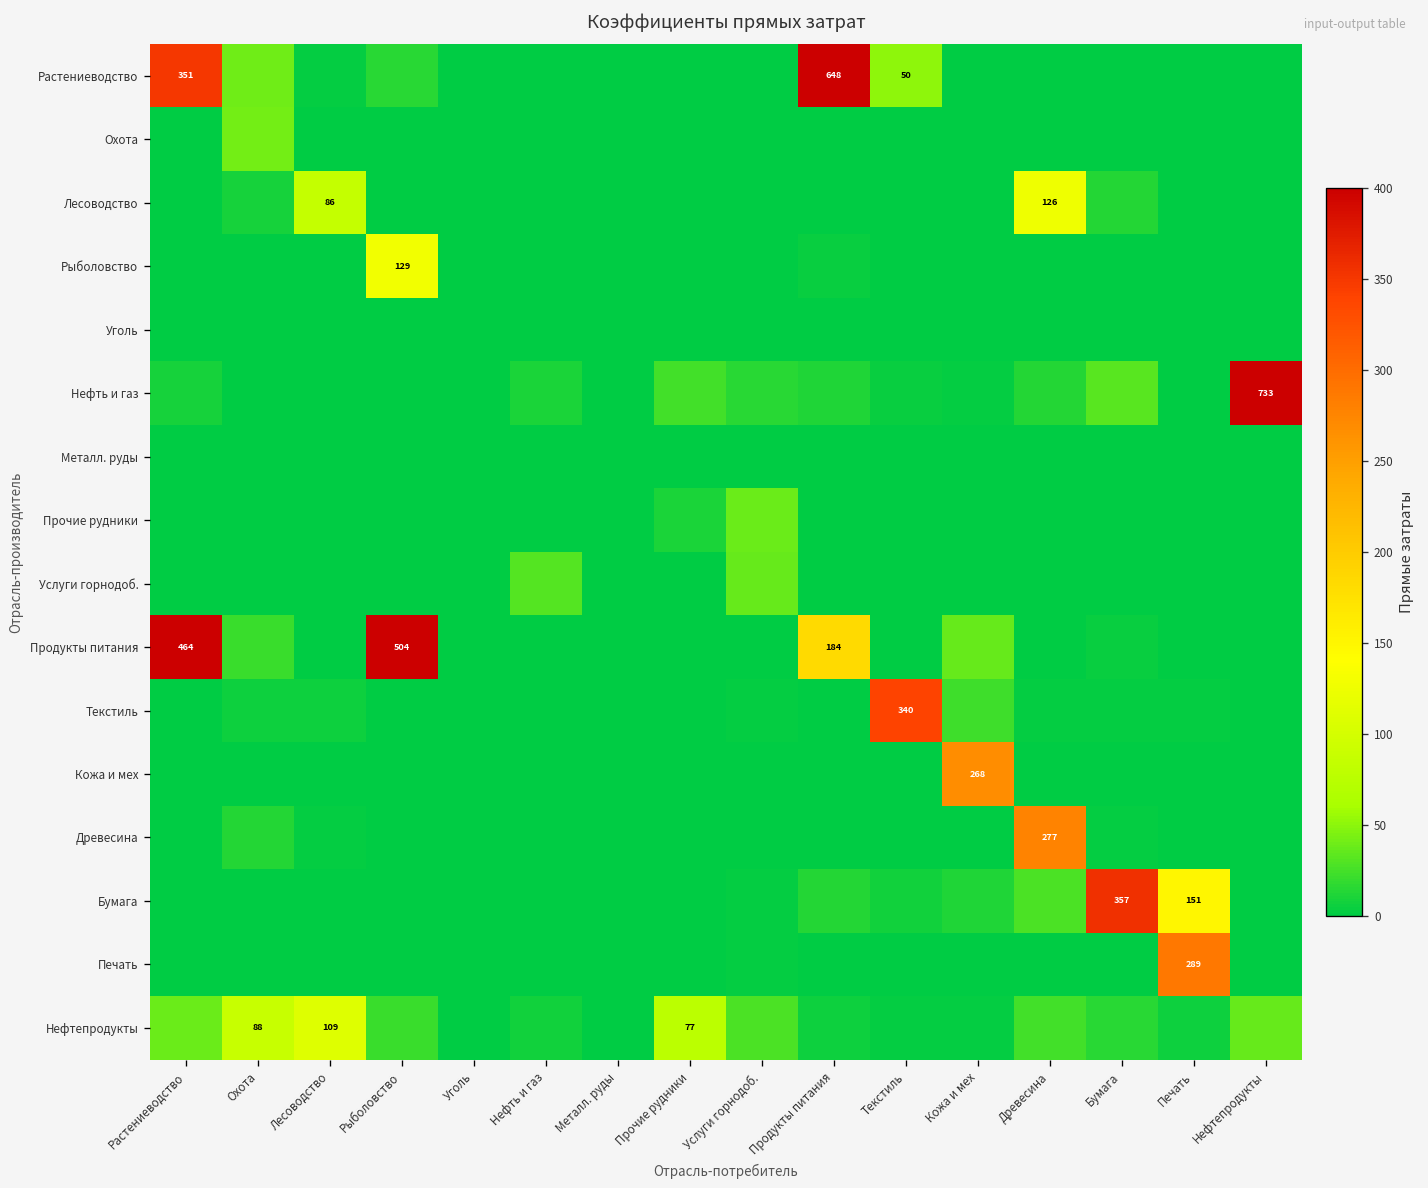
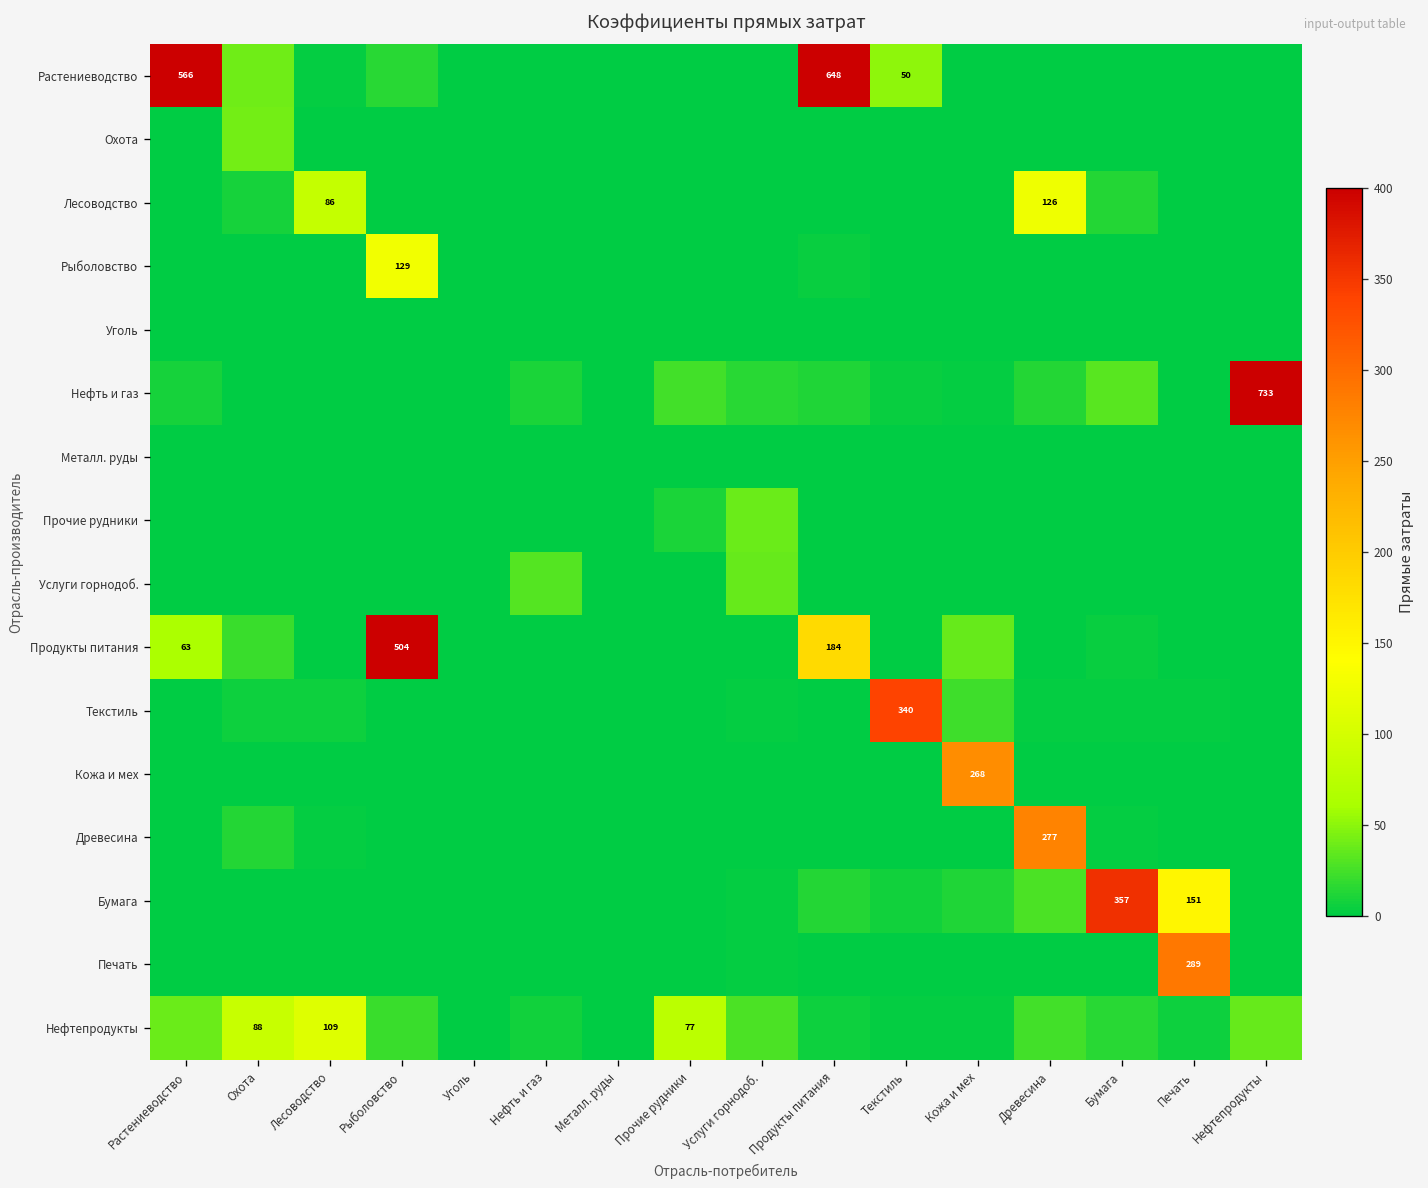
  {
    "Растениеводство": {
-     "Растениеводство": 351,
+     "Растениеводство": 566,
      "Продукты питания": 648,
      "Текстиль": 50
    },
    "Лесоводство": {
      "Лесоводство": 86,
      "Древесина": 126
    },
    "Рыболовство": {
      "Рыболовство": 129
    },
    "Нефть и газ": {
      "Нефтепродукты": 733
    },
    "Продукты питания": {
-     "Растениеводство": 464,
+     "Растениеводство": 63,
      "Рыболовство": 504,
      "Продукты питания": 184
    },
    "Текстиль": {
      "Текстиль": 340
    },
    "Кожа и мех": {
      "Кожа и мех": 268
    },
    "Древесина": {
      "Древесина": 277
    },
    "Бумага": {
      "Бумага": 357,
      "Печать": 151
    },
    "Печать": {
      "Печать": 289
    },
    "Нефтепродукты": {
      "Охота": 88,
      "Лесоводство": 109,
      "Прочие рудники": 77
    }
  }
